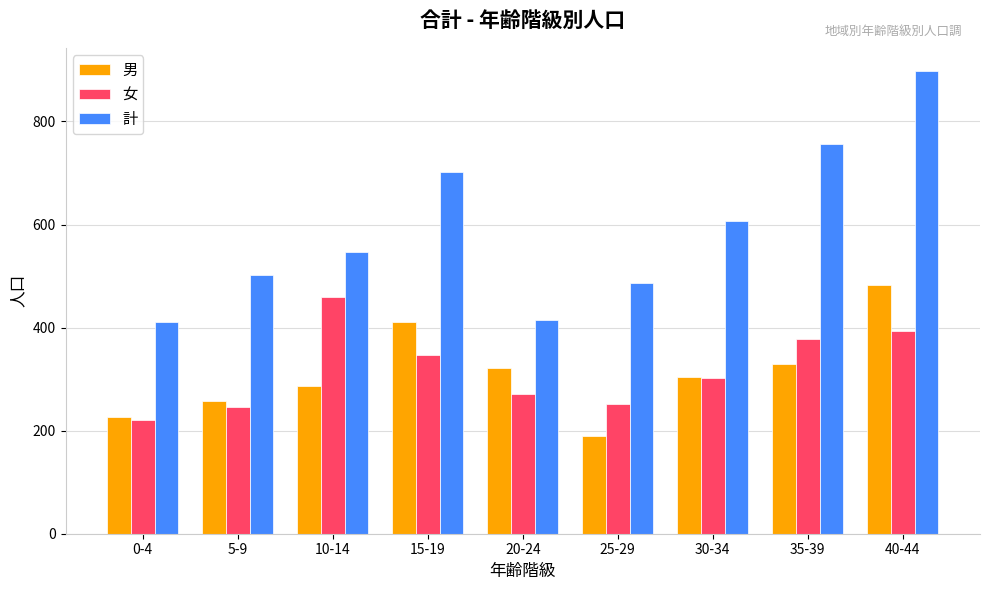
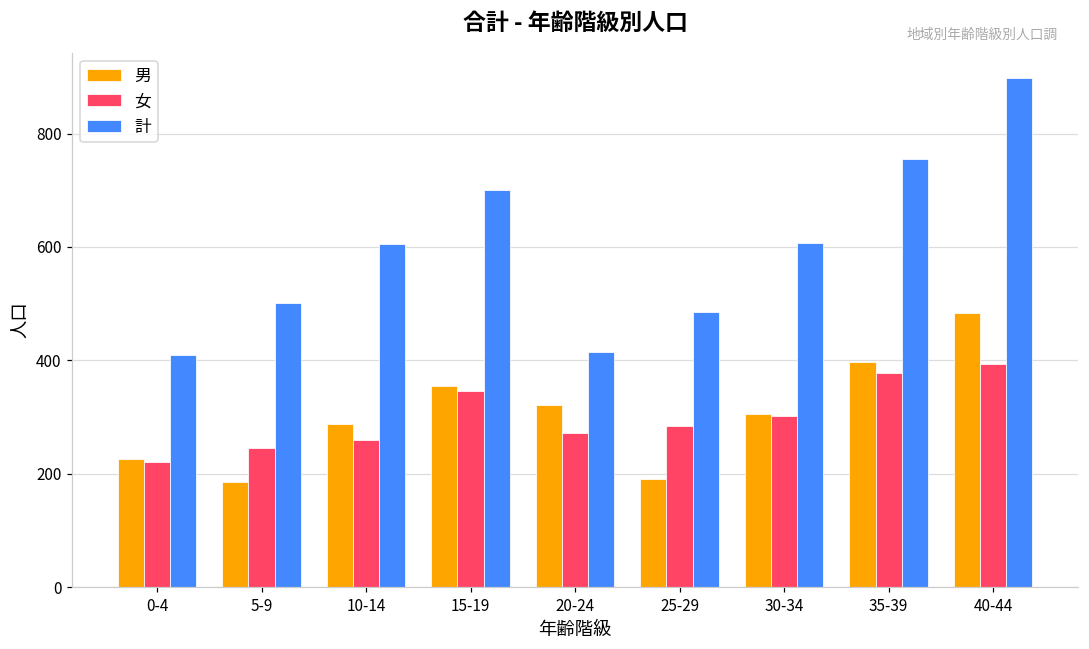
  {
    "男": {
      "0-4": 230,
-     "5-9": 260,
+     "5-9": 190,
      "10-14": 290,
-     "15-19": 410,
+     "15-19": 360,
      "20-24": 320,
      "25-29": 190,
      "30-34": 310,
-     "35-39": 330,
+     "35-39": 400,
      "40-44": 480
    },
    "女": {
      "0-4": 220,
      "5-9": 250,
-     "10-14": 460,
+     "10-14": 260,
      "15-19": 350,
      "20-24": 270,
-     "25-29": 250,
+     "25-29": 290,
      "30-34": 300,
      "35-39": 380,
      "40-44": 390
    },
    "計": {
      "0-4": 410,
      "5-9": 500,
-     "10-14": 550,
+     "10-14": 610,
      "15-19": 700,
      "20-24": 410,
      "25-29": 490,
      "30-34": 610,
      "35-39": 760,
      "40-44": 900
    }
  }
